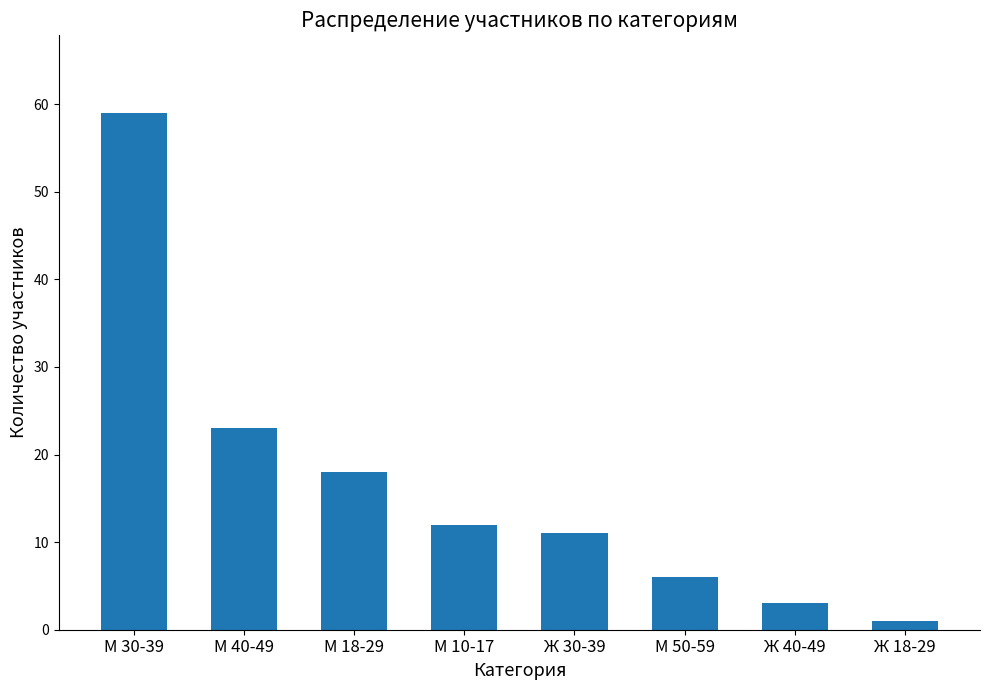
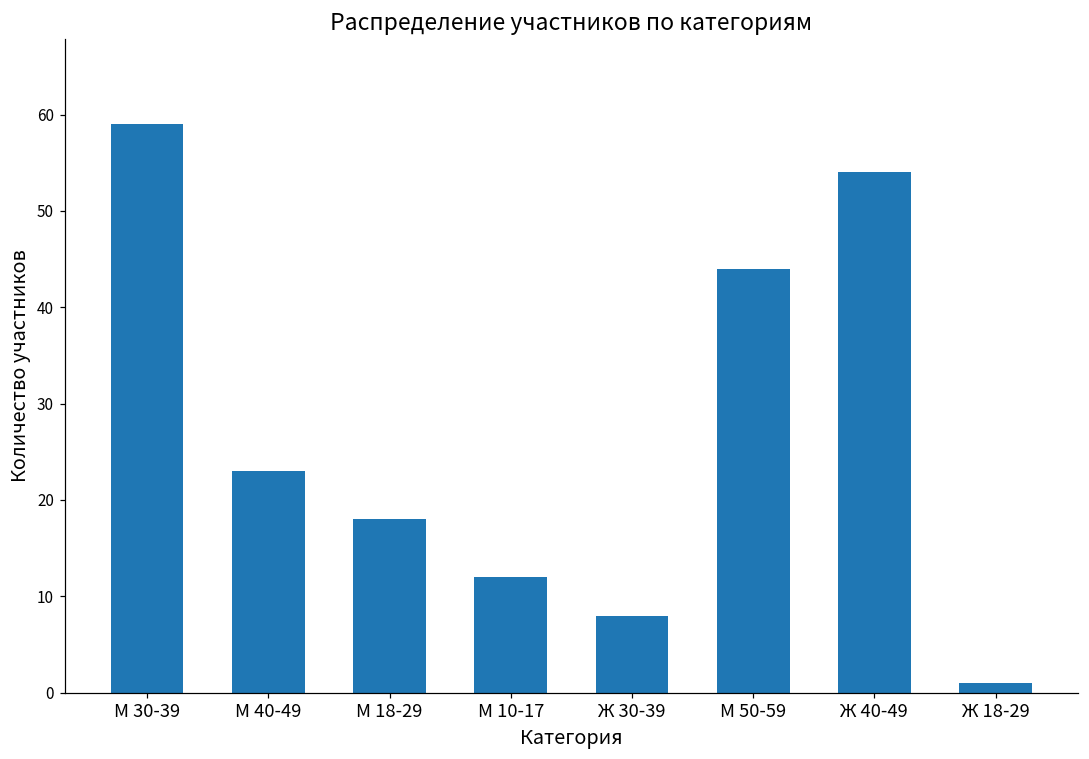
  {
    "М 30-39": 59,
    "М 40-49": 23,
    "М 18-29": 18,
    "М 10-17": 12,
-   "Ж 30-39": 11,
-   "М 50-59": 6,
-   "Ж 40-49": 3,
+   "Ж 30-39": 8,
+   "М 50-59": 44,
+   "Ж 40-49": 54,
    "Ж 18-29": 1
  }
